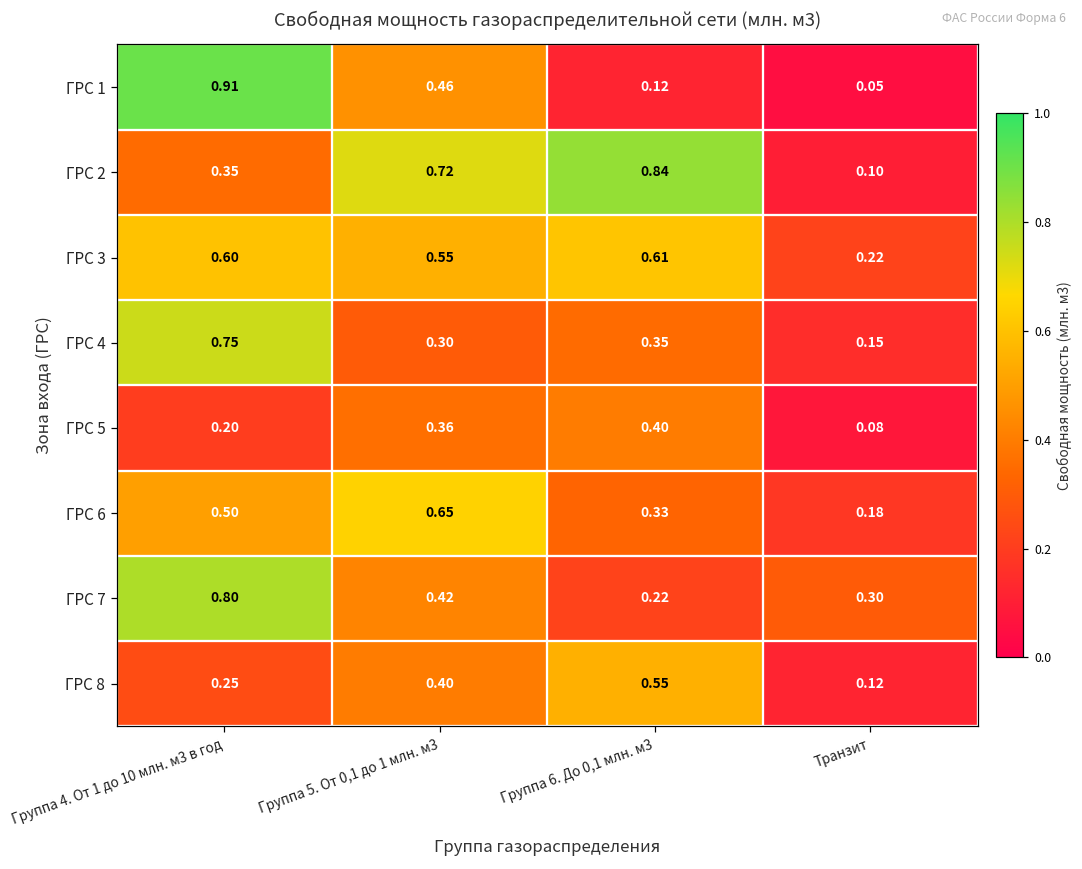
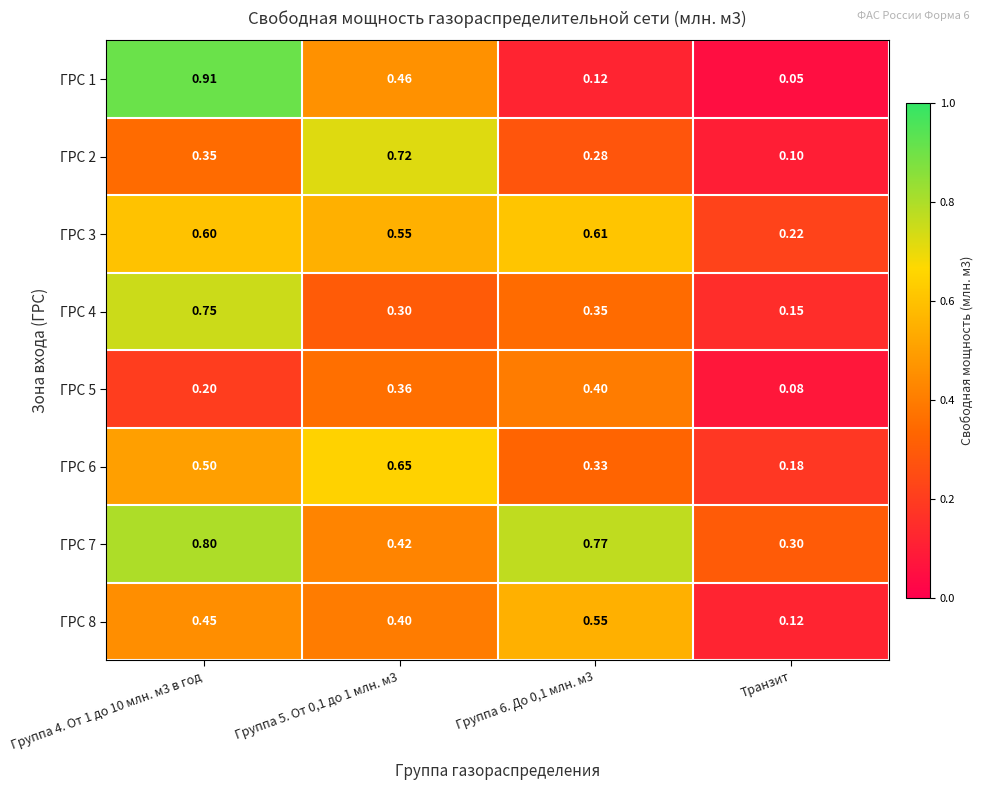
  {
    "ГРС 1": {
      "Группа 4. От 1 до 10 млн. м3 в год": 0.91,
      "Группа 5. От 0,1 до 1 млн. м3": 0.46,
      "Группа 6. До 0,1 млн. м3": 0.12,
      "Транзит": 0.05
    },
    "ГРС 2": {
      "Группа 4. От 1 до 10 млн. м3 в год": 0.35,
      "Группа 5. От 0,1 до 1 млн. м3": 0.72,
-     "Группа 6. До 0,1 млн. м3": 0.84,
+     "Группа 6. До 0,1 млн. м3": 0.28,
      "Транзит": 0.10
    },
    "ГРС 3": {
      "Группа 4. От 1 до 10 млн. м3 в год": 0.60,
      "Группа 5. От 0,1 до 1 млн. м3": 0.55,
      "Группа 6. До 0,1 млн. м3": 0.61,
      "Транзит": 0.22
    },
    "ГРС 4": {
      "Группа 4. От 1 до 10 млн. м3 в год": 0.75,
      "Группа 5. От 0,1 до 1 млн. м3": 0.30,
      "Группа 6. До 0,1 млн. м3": 0.35,
      "Транзит": 0.15
    },
    "ГРС 5": {
      "Группа 4. От 1 до 10 млн. м3 в год": 0.20,
      "Группа 5. От 0,1 до 1 млн. м3": 0.36,
      "Группа 6. До 0,1 млн. м3": 0.40,
      "Транзит": 0.08
    },
    "ГРС 6": {
      "Группа 4. От 1 до 10 млн. м3 в год": 0.50,
      "Группа 5. От 0,1 до 1 млн. м3": 0.65,
      "Группа 6. До 0,1 млн. м3": 0.33,
      "Транзит": 0.18
    },
    "ГРС 7": {
      "Группа 4. От 1 до 10 млн. м3 в год": 0.80,
      "Группа 5. От 0,1 до 1 млн. м3": 0.42,
-     "Группа 6. До 0,1 млн. м3": 0.22,
+     "Группа 6. До 0,1 млн. м3": 0.77,
      "Транзит": 0.30
    },
    "ГРС 8": {
-     "Группа 4. От 1 до 10 млн. м3 в год": 0.25,
+     "Группа 4. От 1 до 10 млн. м3 в год": 0.45,
      "Группа 5. От 0,1 до 1 млн. м3": 0.40,
      "Группа 6. До 0,1 млн. м3": 0.55,
      "Транзит": 0.12
    }
  }
